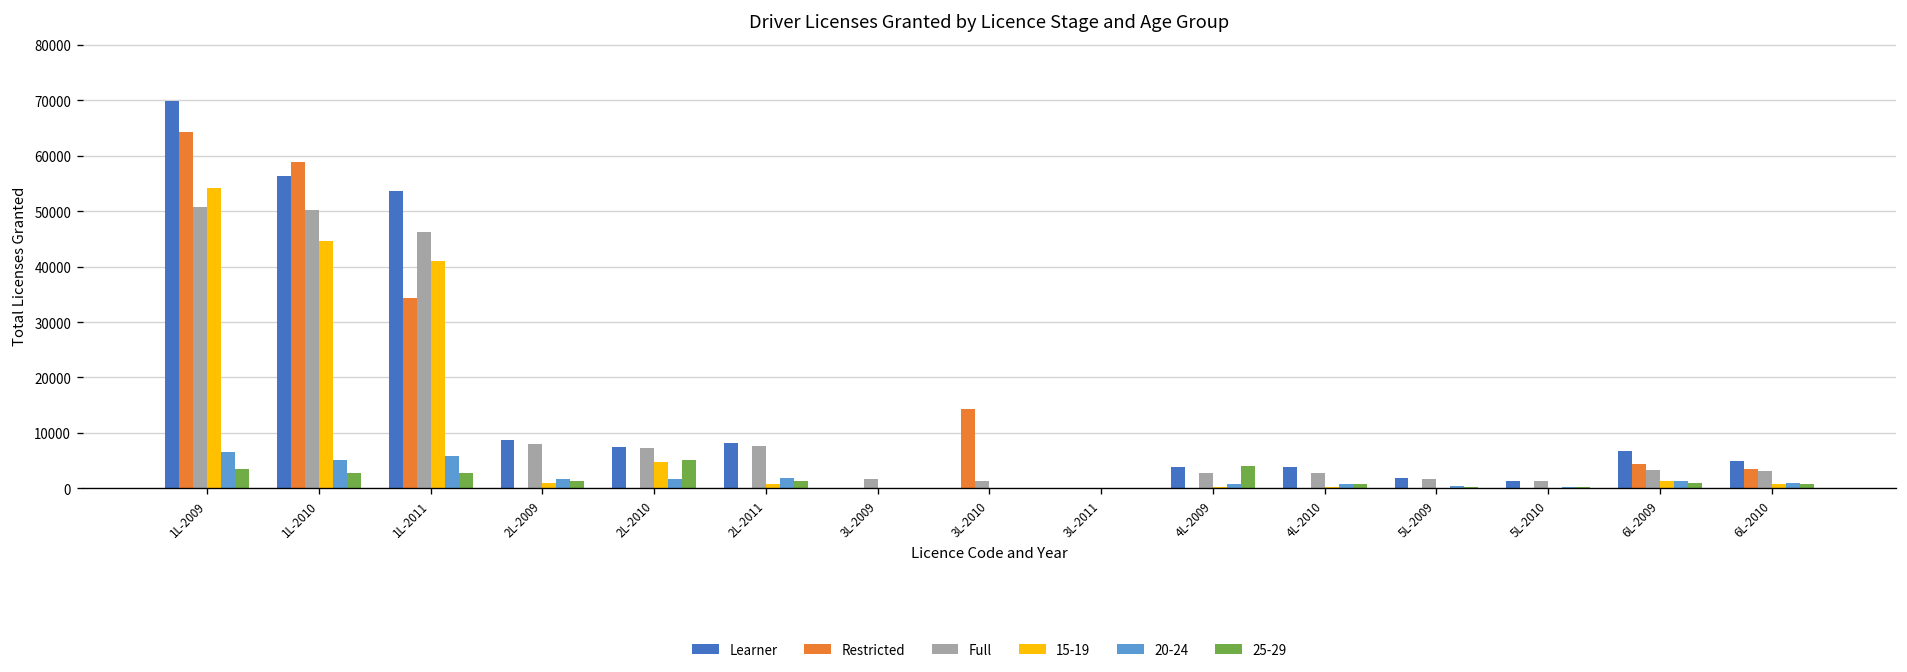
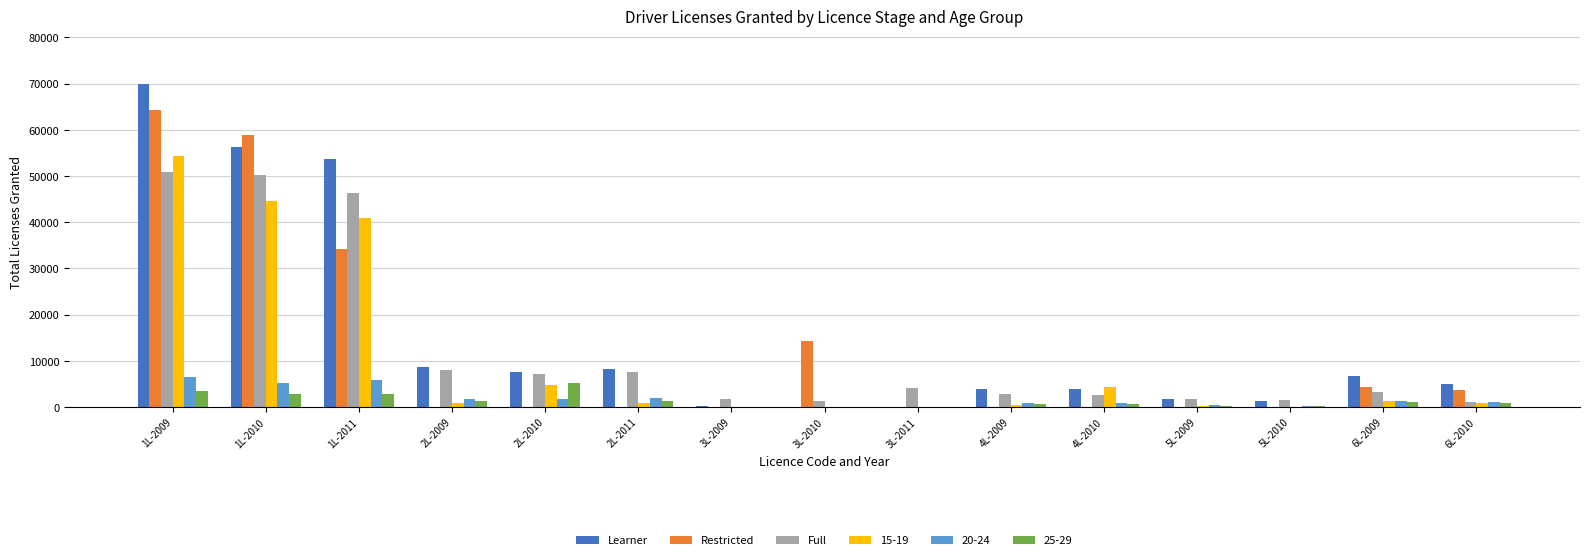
  {
    "Restricted": {
      "1L-2009": 64000,
      "1L-2010": 59000,
      "1L-2011": 34000,
      "2L-2009": 0,
      "2L-2010": 0,
      "2L-2011": 0,
      "3L-2009": 0,
      "3L-2010": 14000,
      "3L-2011": 0,
      "4L-2009": 0,
      "4L-2010": 0,
      "5L-2009": 0,
      "5L-2010": 0,
      "6L-2009": 4000,
      "6L-2010": 4000
    },
    "Full": {
      "1L-2009": 51000,
      "1L-2010": 50000,
      "1L-2011": 46000,
      "2L-2009": 8000,
      "2L-2010": 7000,
      "2L-2011": 8000,
      "3L-2009": 2000,
      "3L-2010": 1000,
-     "3L-2011": 0,
+     "3L-2011": 4000,
      "4L-2009": 3000,
      "4L-2010": 3000,
      "5L-2009": 2000,
      "5L-2010": 1000,
      "6L-2009": 3000,
-     "6L-2010": 3000
+     "6L-2010": 1000
    },
    "15-19": {
      "1L-2009": 54000,
      "1L-2010": 45000,
      "1L-2011": 41000,
      "2L-2009": 1000,
      "2L-2010": 5000,
      "2L-2011": 1000,
-     "4L-2010": 0,
+     "4L-2010": 4000,
      "6L-2009": 1000,
      "6L-2010": 1000
    },
    "25-29": {
      "1L-2009": 4000,
      "1L-2010": 3000,
      "1L-2011": 3000,
      "2L-2009": 1000,
      "2L-2010": 5000,
      "2L-2011": 1000,
-     "4L-2009": 4000,
+     "4L-2009": 1000,
      "4L-2010": 1000,
      "6L-2009": 1000,
      "6L-2010": 1000
    }
  }
